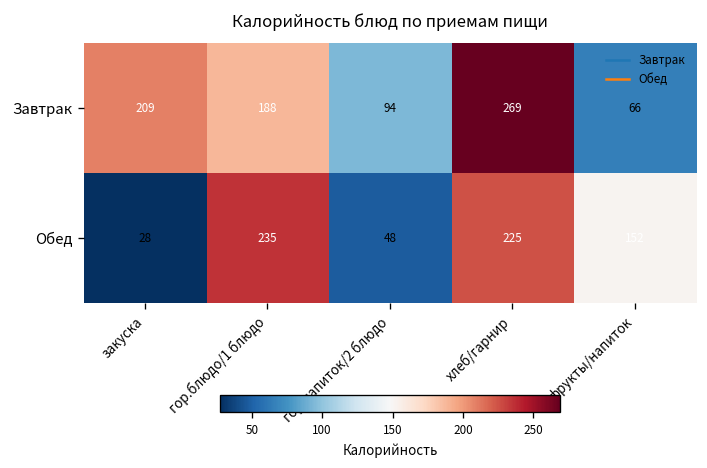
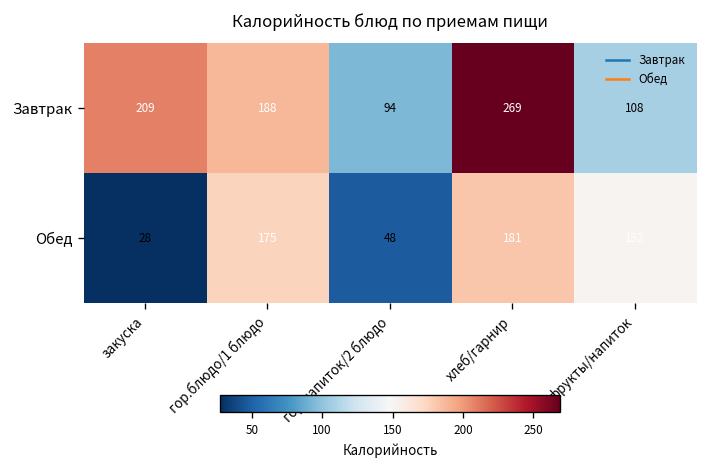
  {
    "Завтрак": {
      "закуска": 209,
      "гор.блюдо/1 блюдо": 188,
      "гор.напиток/2 блюдо": 94,
      "хлеб/гарнир": 269,
-     "фрукты/напиток": 66
+     "фрукты/напиток": 108
    },
    "Обед": {
      "закуска": 28,
-     "гор.блюдо/1 блюдо": 235,
+     "гор.блюдо/1 блюдо": 175,
      "гор.напиток/2 блюдо": 48,
-     "хлеб/гарнир": 225
+     "хлеб/гарнир": 181
    }
  }
